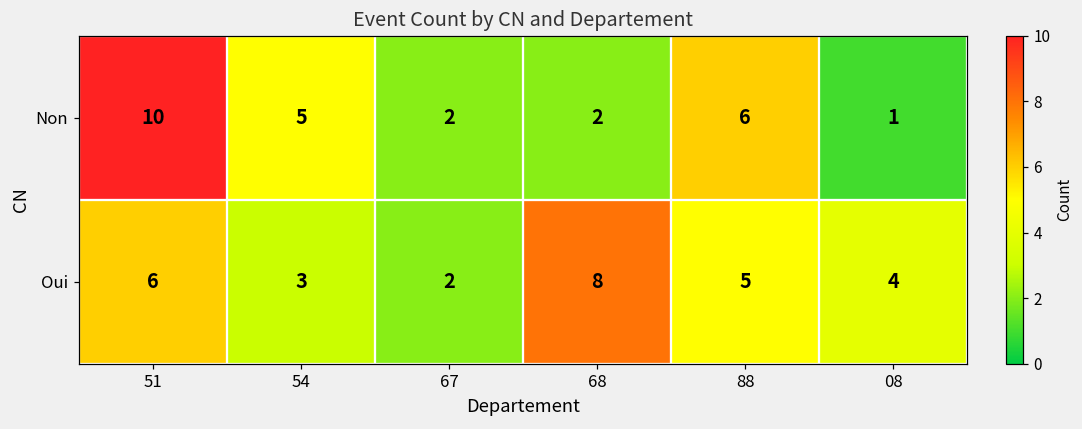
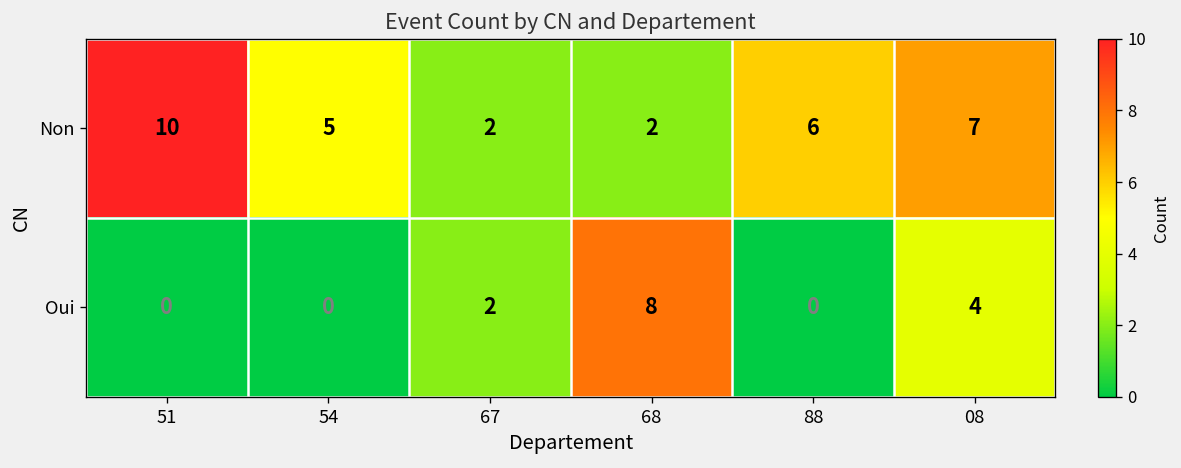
  {
    "Non": {
      "51": 10,
      "54": 5,
      "67": 2,
      "68": 2,
      "88": 6,
-     "08": 1
+     "08": 7
    },
    "Oui": {
-     "51": 6,
-     "54": 3,
+     "51": 0,
+     "54": 0,
      "67": 2,
      "68": 8,
-     "88": 5,
+     "88": 0,
      "08": 4
    }
  }
